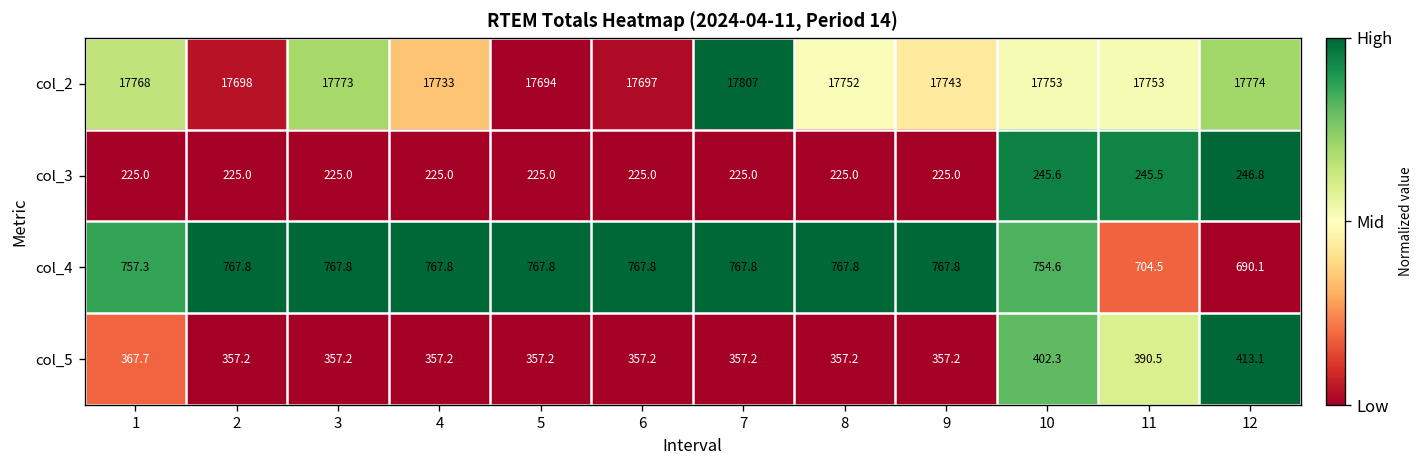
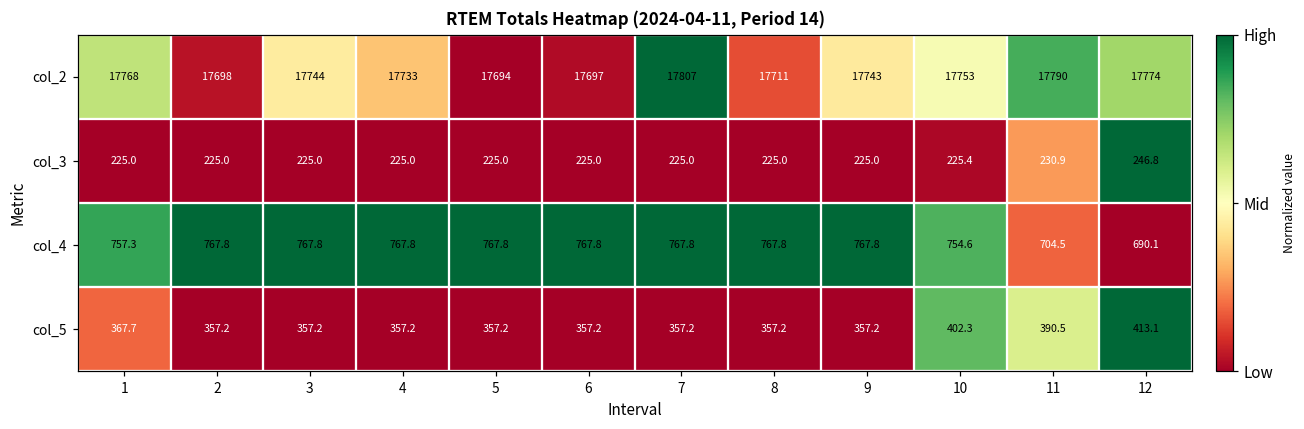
  {
    "col_2": {
      "1": 17768,
      "2": 17698,
-     "3": 17773,
+     "3": 17744,
      "4": 17733,
      "5": 17694,
      "6": 17697,
      "7": 17807,
-     "8": 17752,
+     "8": 17711,
      "9": 17743,
      "10": 17753,
-     "11": 17753,
+     "11": 17790,
      "12": 17774
    },
    "col_3": {
      "1": 225.0,
      "2": 225.0,
      "3": 225.0,
      "4": 225.0,
      "5": 225.0,
      "6": 225.0,
      "7": 225.0,
      "8": 225.0,
      "9": 225.0,
-     "10": 245.6,
-     "11": 245.5,
+     "10": 225.4,
+     "11": 230.9,
      "12": 246.8
    },
    "col_4": {
      "1": 757.3,
      "2": 767.8,
      "3": 767.8,
      "4": 767.8,
      "5": 767.8,
      "6": 767.8,
      "7": 767.8,
      "8": 767.8,
      "9": 767.8,
      "10": 754.6,
      "11": 704.5,
      "12": 690.1
    },
    "col_5": {
      "1": 367.7,
      "2": 357.2,
      "3": 357.2,
      "4": 357.2,
      "5": 357.2,
      "6": 357.2,
      "7": 357.2,
      "8": 357.2,
      "9": 357.2,
      "10": 402.3,
      "11": 390.5,
      "12": 413.1
    }
  }
